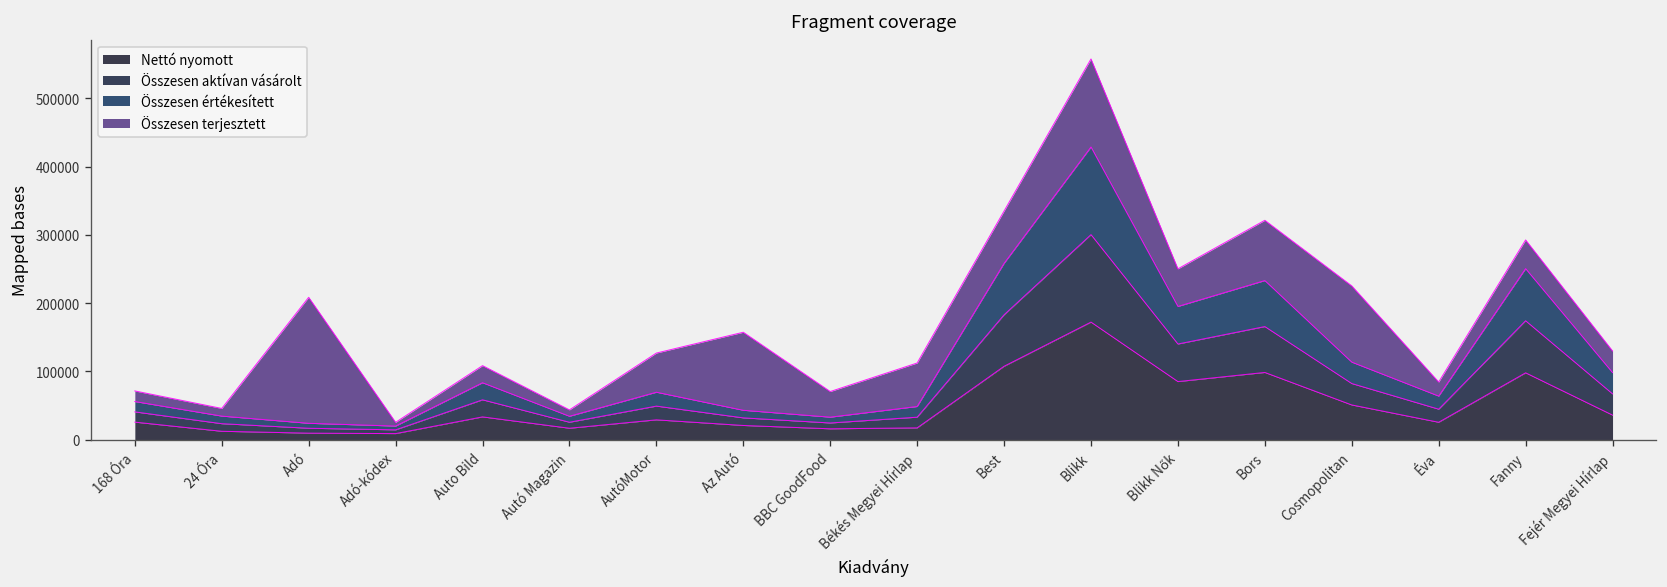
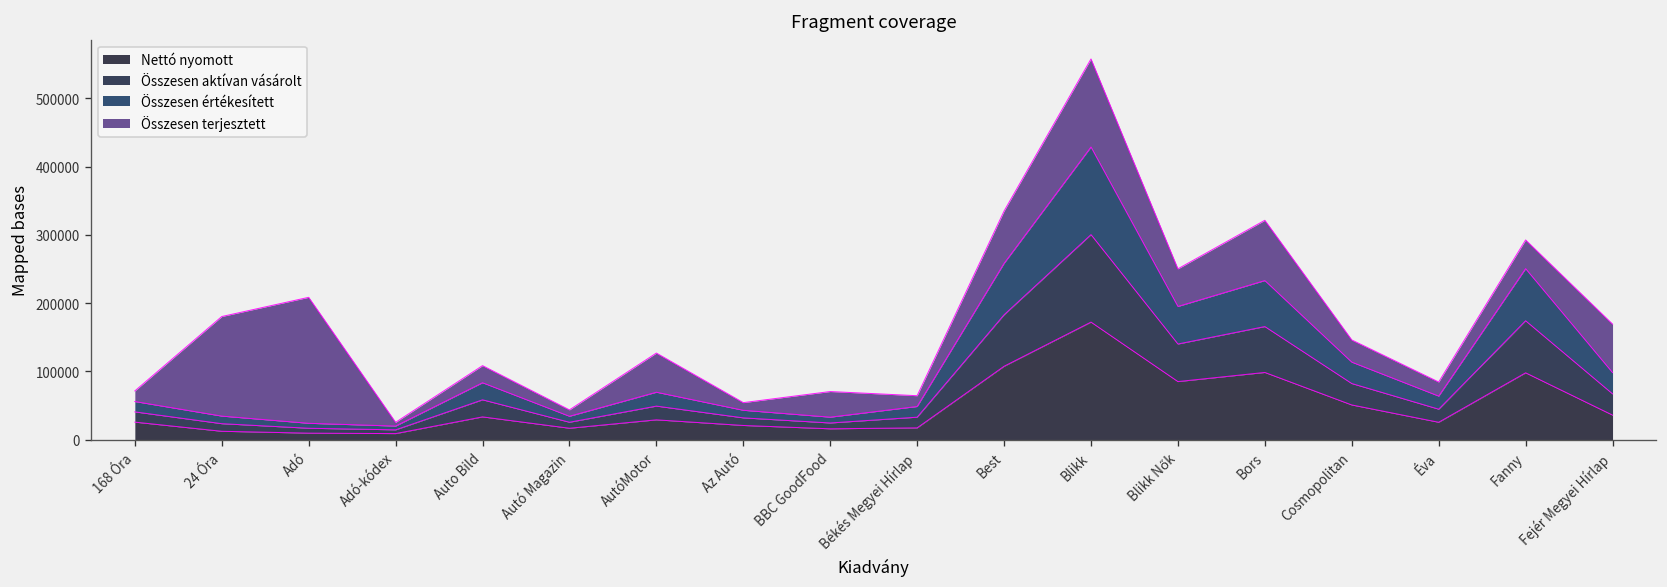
  {
    "Összesen terjesztett": {
      "168 Óra": 20000,
-     "24 Óra": 10000,
+     "24 Óra": 150000,
      "Adó": 180000,
      "Adó-kódex": 10000,
      "Auto Bild": 30000,
      "Autó Magazin": 10000,
      "AutóMotor": 60000,
-     "Az Autó": 110000,
+     "Az Autó": 10000,
      "BBC GoodFood": 40000,
-     "Békés Megyei Hírlap": 60000,
+     "Békés Megyei Hírlap": 20000,
      "Best": 80000,
      "Blikk": 130000,
      "Blikk Nők": 60000,
      "Bors": 90000,
-     "Cosmopolitan": 110000,
+     "Cosmopolitan": 30000,
      "Éva": 20000,
      "Fanny": 40000,
-     "Fejér Megyei Hírlap": 30000
+     "Fejér Megyei Hírlap": 70000
    }
  }
